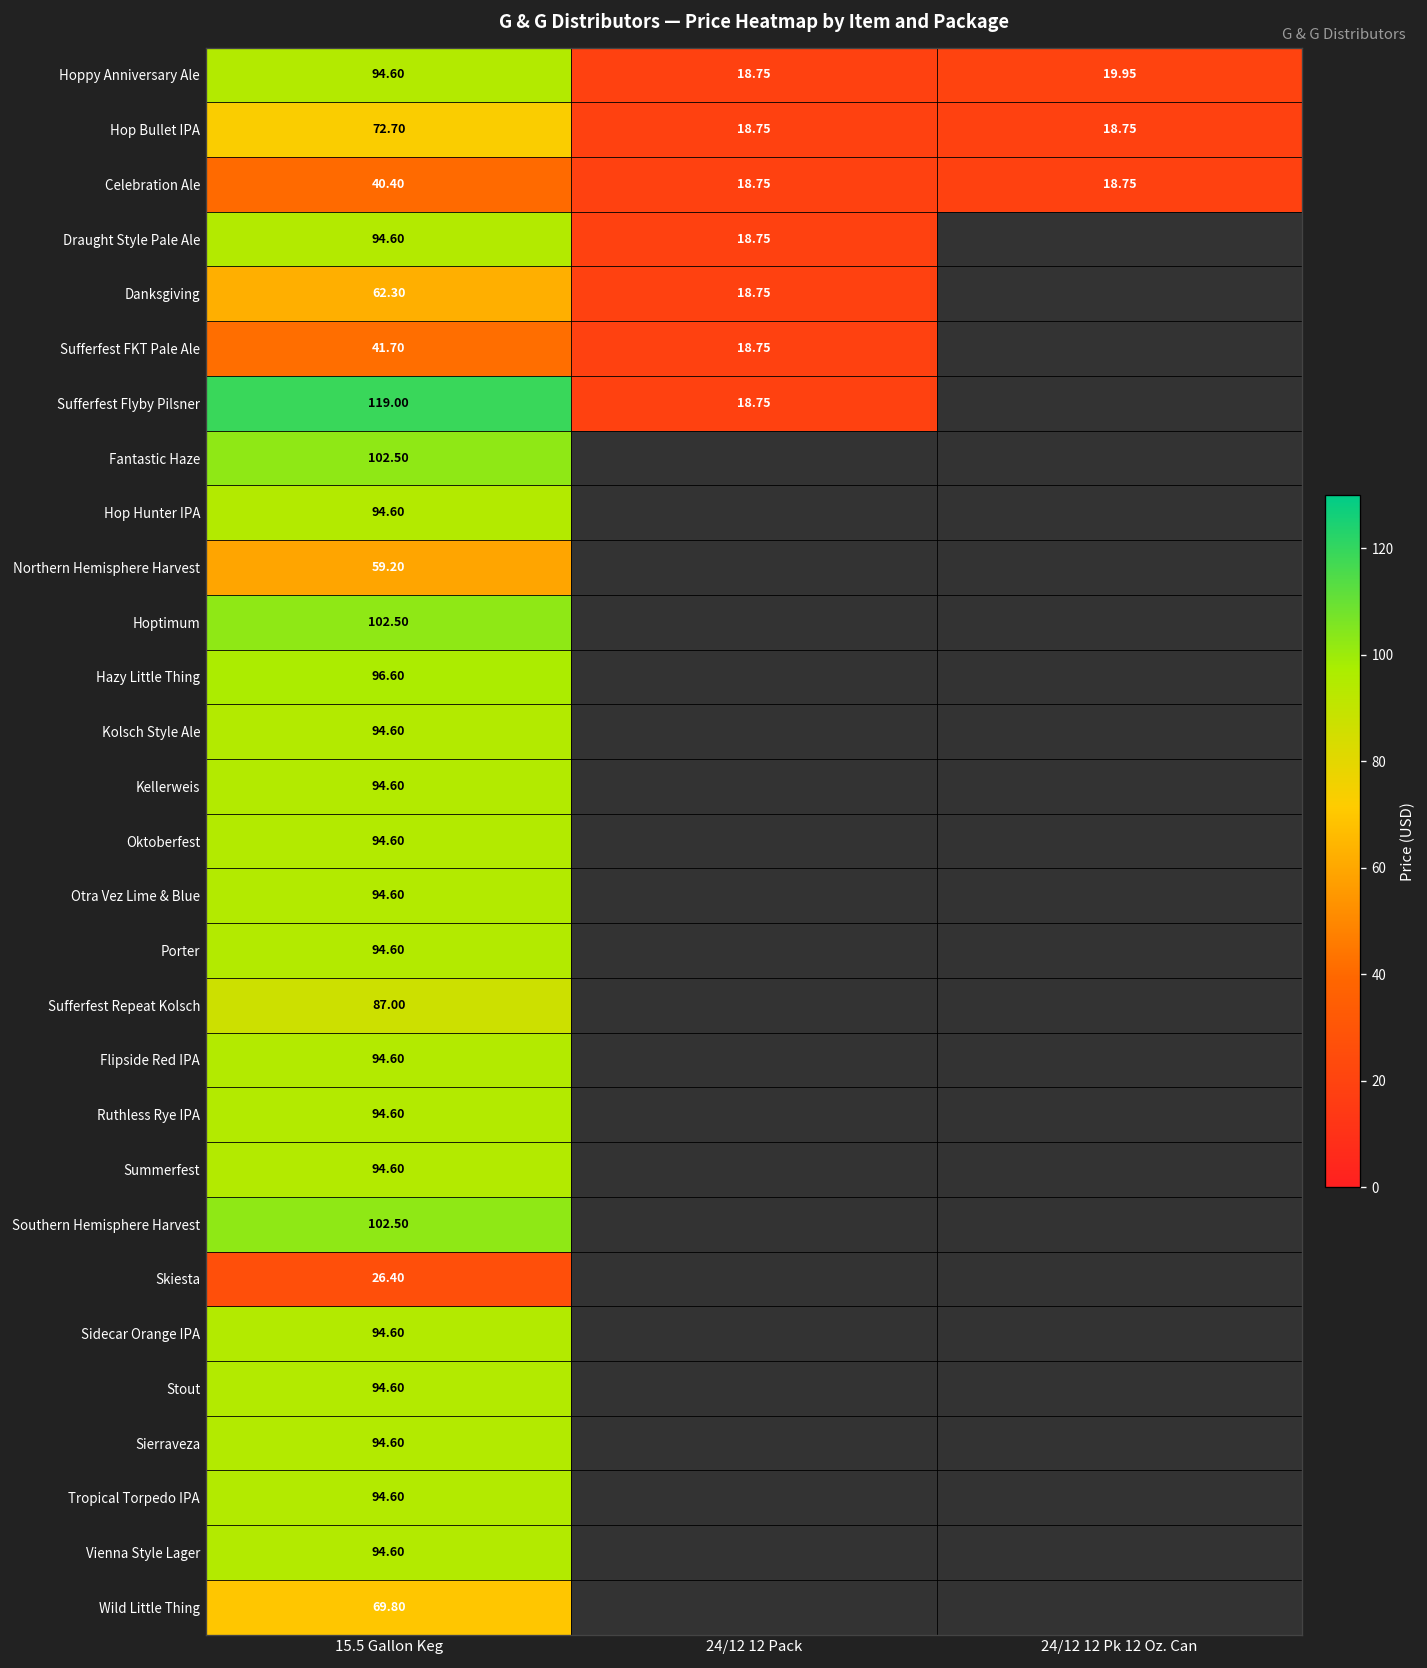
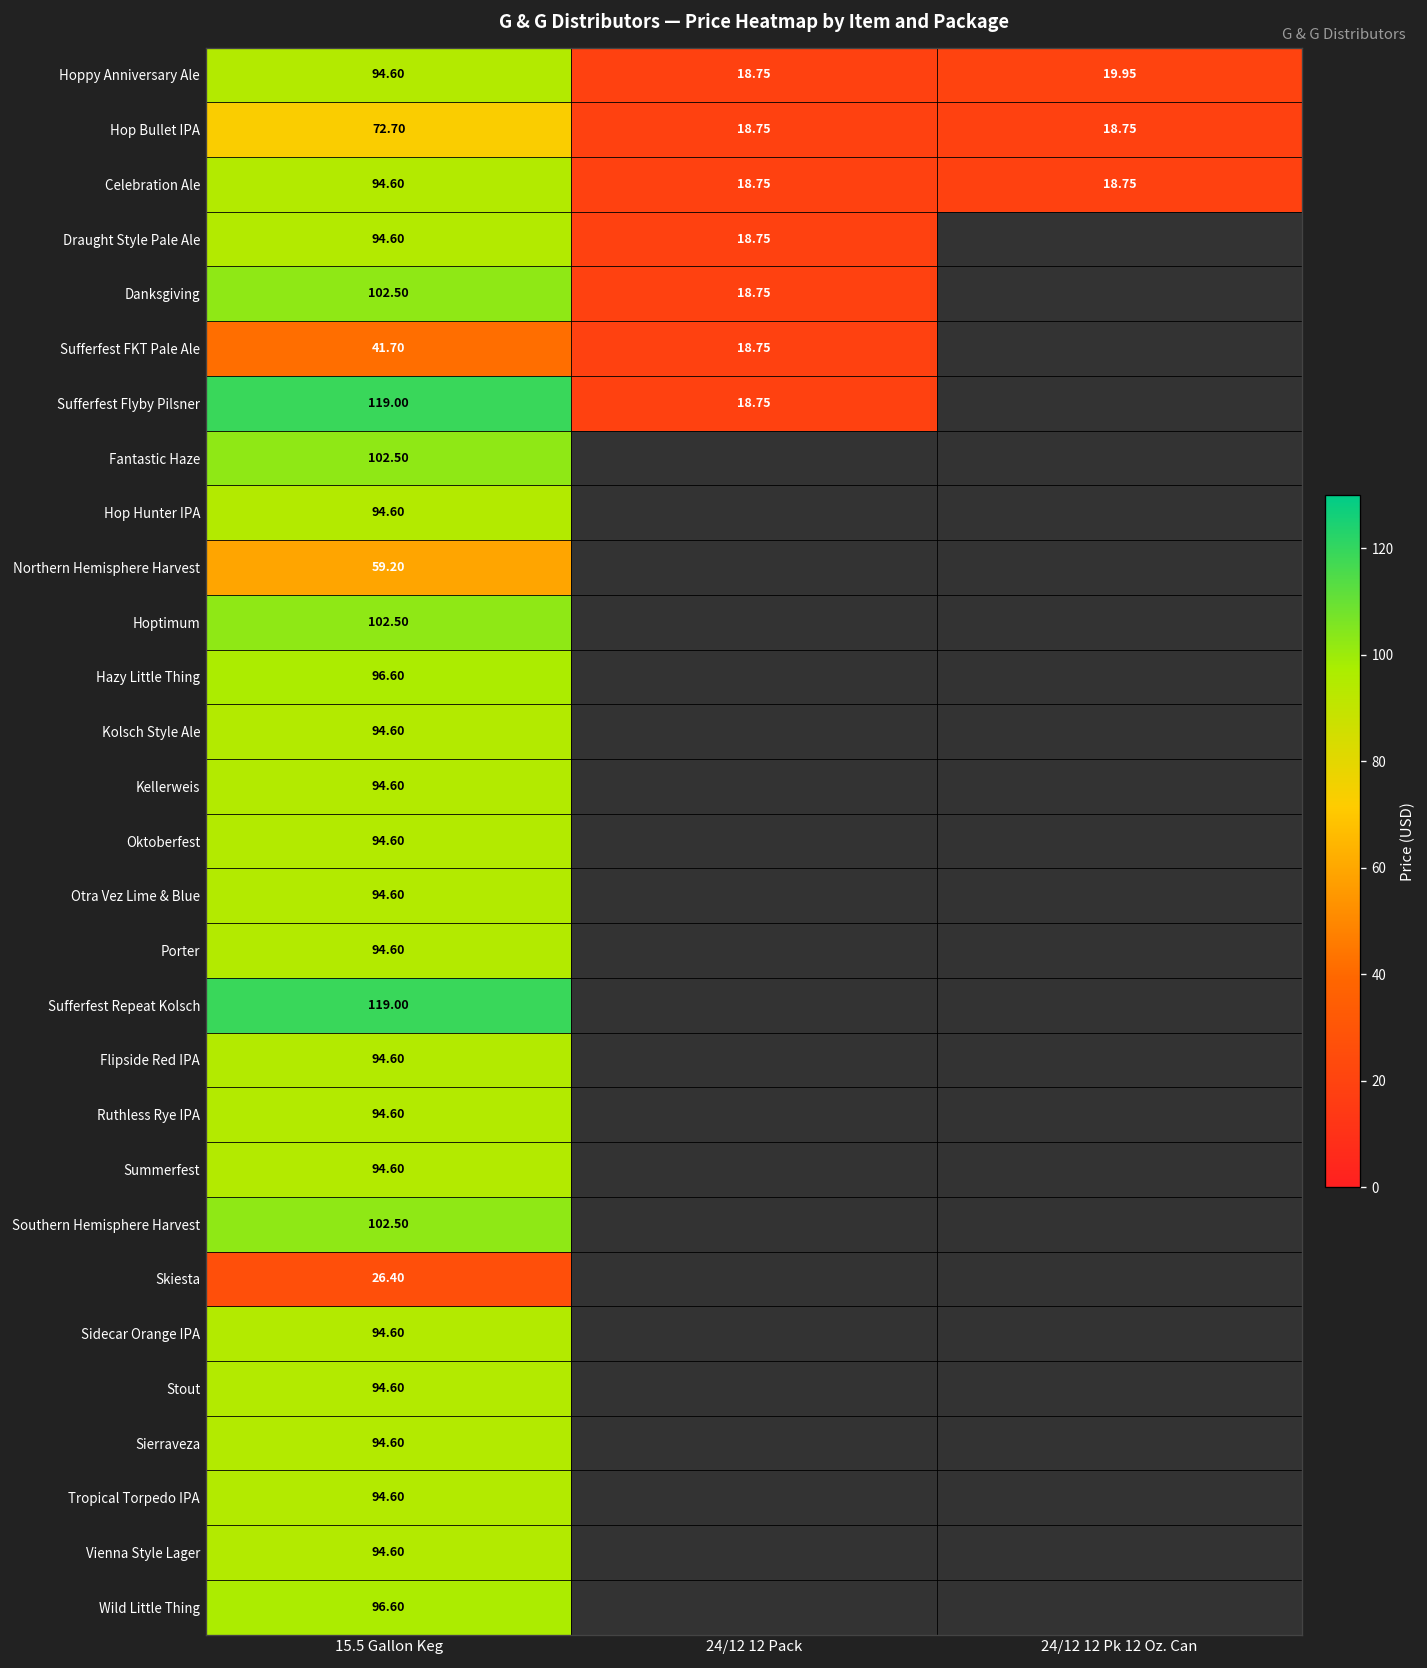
  {
    "Hoppy Anniversary Ale": {
      "15.5 Gallon Keg": 94.60,
      "24/12 12 Pack": 18.75,
      "24/12 12 Pk 12 Oz. Can": 19.95
    },
    "Hop Bullet IPA": {
      "15.5 Gallon Keg": 72.70,
      "24/12 12 Pack": 18.75,
      "24/12 12 Pk 12 Oz. Can": 18.75
    },
    "Celebration Ale": {
-     "15.5 Gallon Keg": 40.40,
+     "15.5 Gallon Keg": 94.60,
      "24/12 12 Pack": 18.75,
      "24/12 12 Pk 12 Oz. Can": 18.75
    },
    "Draught Style Pale Ale": {
      "15.5 Gallon Keg": 94.60,
      "24/12 12 Pack": 18.75
    },
    "Danksgiving": {
-     "15.5 Gallon Keg": 62.30,
+     "15.5 Gallon Keg": 102.50,
      "24/12 12 Pack": 18.75
    },
    "Sufferfest FKT Pale Ale": {
      "15.5 Gallon Keg": 41.70,
      "24/12 12 Pack": 18.75
    },
    "Sufferfest Flyby Pilsner": {
      "15.5 Gallon Keg": 119.00,
      "24/12 12 Pack": 18.75
    },
    "Fantastic Haze": {
      "15.5 Gallon Keg": 102.50
    },
    "Hop Hunter IPA": {
      "15.5 Gallon Keg": 94.60
    },
    "Northern Hemisphere Harvest": {
      "15.5 Gallon Keg": 59.20
    },
    "Hoptimum": {
      "15.5 Gallon Keg": 102.50
    },
    "Hazy Little Thing": {
      "15.5 Gallon Keg": 96.60
    },
    "Kolsch Style Ale": {
      "15.5 Gallon Keg": 94.60
    },
    "Kellerweis": {
      "15.5 Gallon Keg": 94.60
    },
    "Oktoberfest": {
      "15.5 Gallon Keg": 94.60
    },
    "Otra Vez Lime & Blue": {
      "15.5 Gallon Keg": 94.60
    },
    "Porter": {
      "15.5 Gallon Keg": 94.60
    },
    "Sufferfest Repeat Kolsch": {
-     "15.5 Gallon Keg": 87.00
+     "15.5 Gallon Keg": 119.00
    },
    "Flipside Red IPA": {
      "15.5 Gallon Keg": 94.60
    },
    "Ruthless Rye IPA": {
      "15.5 Gallon Keg": 94.60
    },
    "Summerfest": {
      "15.5 Gallon Keg": 94.60
    },
    "Southern Hemisphere Harvest": {
      "15.5 Gallon Keg": 102.50
    },
    "Skiesta": {
      "15.5 Gallon Keg": 26.40
    },
    "Sidecar Orange IPA": {
      "15.5 Gallon Keg": 94.60
    },
    "Stout": {
      "15.5 Gallon Keg": 94.60
    },
    "Sierraveza": {
      "15.5 Gallon Keg": 94.60
    },
    "Tropical Torpedo IPA": {
      "15.5 Gallon Keg": 94.60
    },
    "Vienna Style Lager": {
      "15.5 Gallon Keg": 94.60
    },
    "Wild Little Thing": {
-     "15.5 Gallon Keg": 69.80
+     "15.5 Gallon Keg": 96.60
    }
  }
